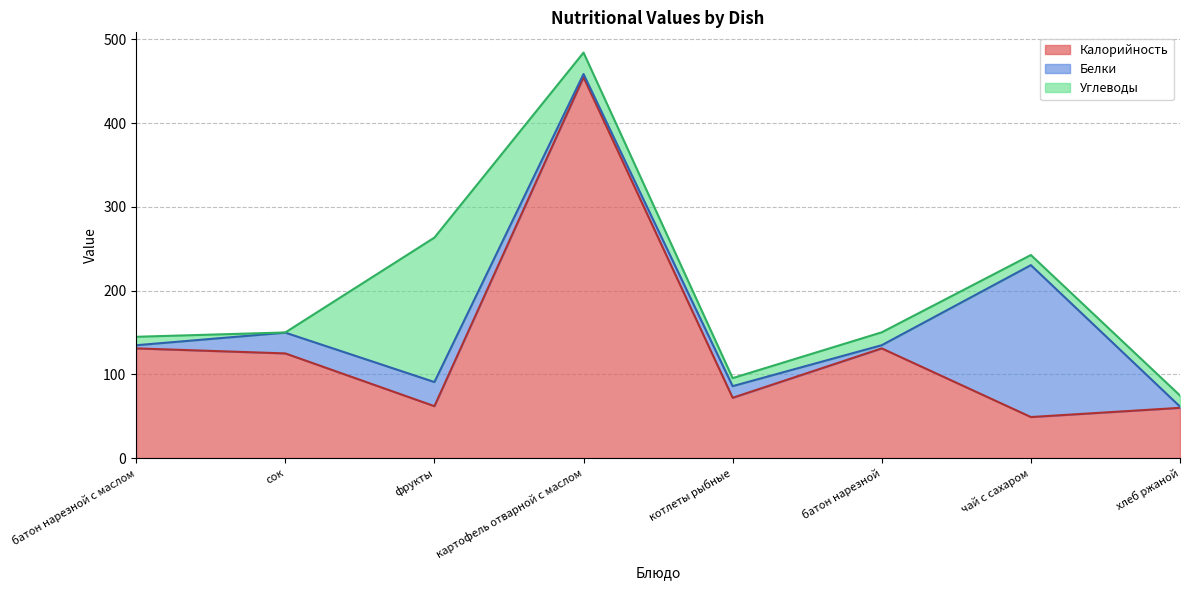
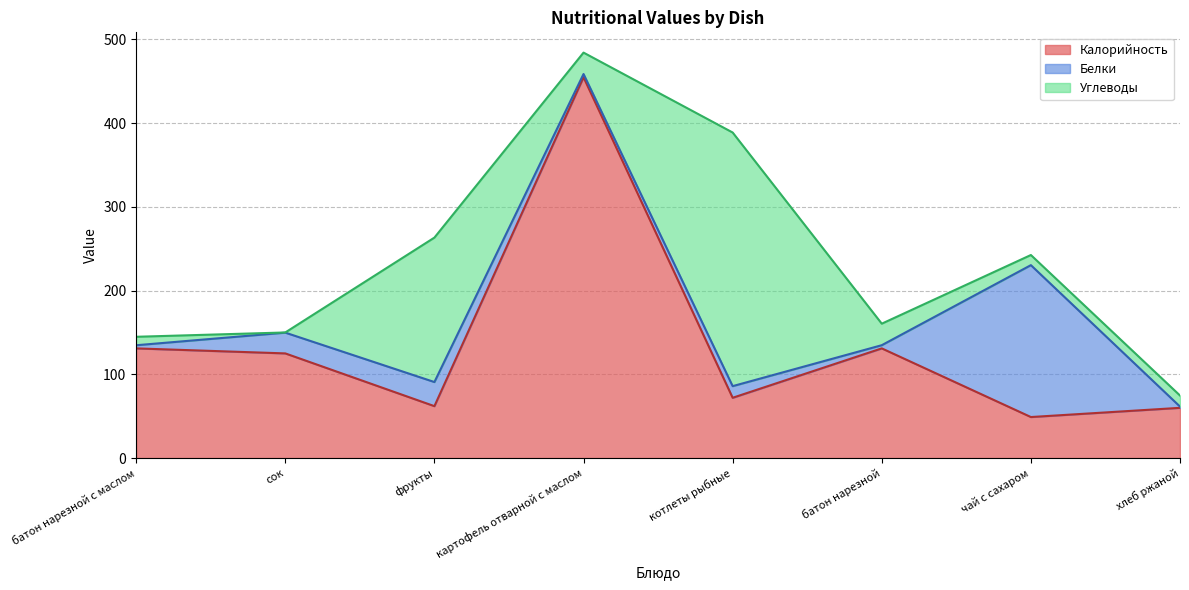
  {
    "Калорийность": {
      "батон нарезной с маслом": 130,
      "сок": 130,
      "фрукты": 60,
      "картофель отварной с маслом": 450,
      "котлеты рыбные": 70,
      "батон нарезной": 130,
      "чай с сахаром": 50
    },
    "Белки": {
      "батон нарезной с маслом": 0,
      "фрукты": 30,
      "картофель отварной с маслом": 0,
      "котлеты рыбные": 10,
      "батон нарезной": 0,
      "чай с сахаром": 180
    },
    "Углеводы": {
      "батон нарезной с маслом": 10,
      "фрукты": 170,
      "картофель отварной с маслом": 30,
-     "котлеты рыбные": 10,
-     "батон нарезной": 20,
+     "котлеты рыбные": 300,
+     "батон нарезной": 30,
      "чай с сахаром": 10,
      "хлеб ржаной": 10
    }
  }
